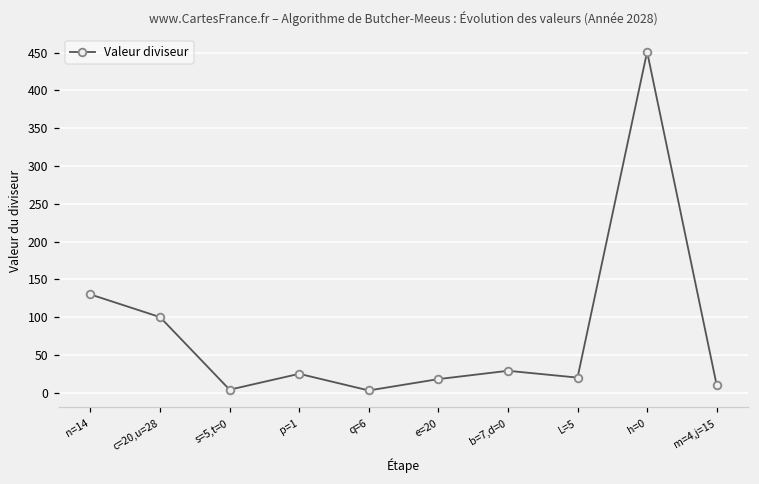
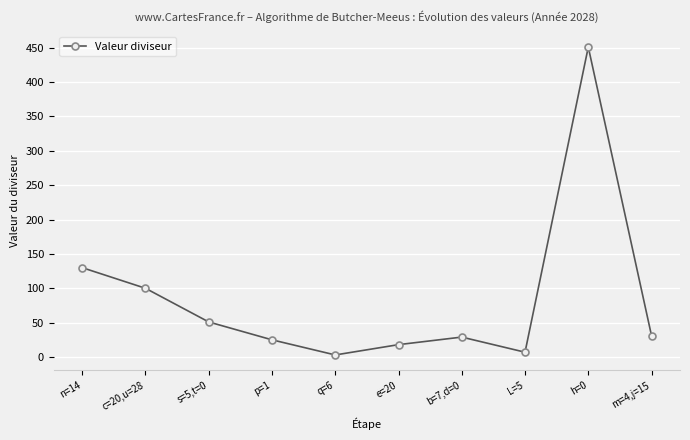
  {
    "n=14": 130,
    "c=20,u=28": 100,
-   "s=5,t=0": 0,
+   "s=5,t=0": 50,
    "p=1": 30,
    "q=6": 0,
    "e=20": 20,
    "b=7,d=0": 30,
-   "L=5": 20,
+   "L=5": 10,
    "h=0": 450,
-   "m=4,j=15": 10
+   "m=4,j=15": 30
  }
